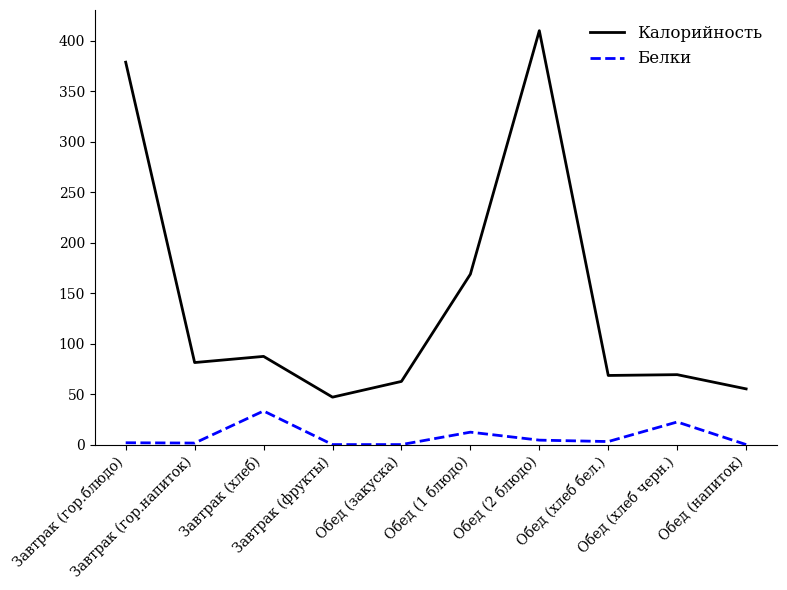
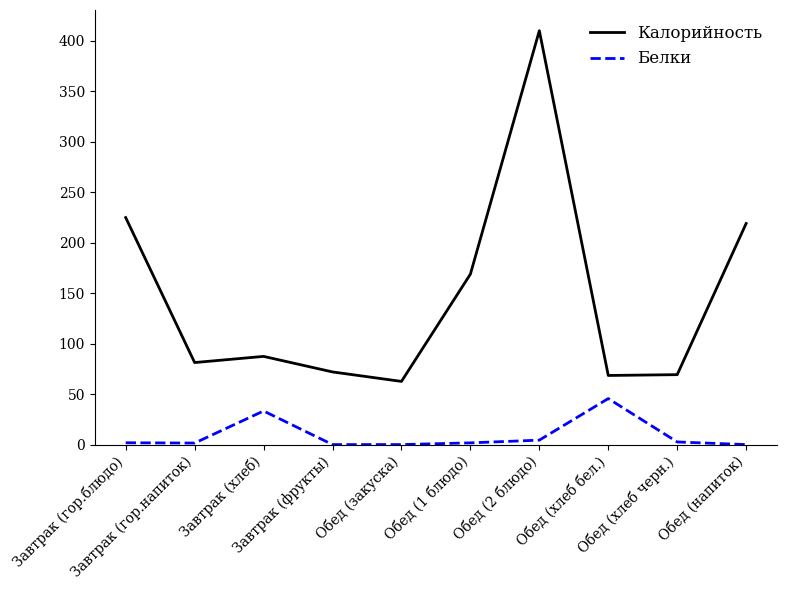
  {
    "Калорийность": {
-     "Завтрак (гор.блюдо)": 379,
+     "Завтрак (гор.блюдо)": 225,
      "Завтрак (гор.напиток)": 81,
      "Завтрак (хлеб)": 87,
-     "Завтрак (фрукты)": 47,
+     "Завтрак (фрукты)": 72,
      "Обед (закуска)": 63,
      "Обед (1 блюдо)": 169,
      "Обед (2 блюдо)": 410,
      "Обед (хлеб бел.)": 69,
      "Обед (хлеб черн.)": 69,
-     "Обед (напиток)": 55
+     "Обед (напиток)": 219
    },
    "Белки": {
      "Завтрак (гор.блюдо)": 2,
      "Завтрак (гор.напиток)": 2,
      "Завтрак (хлеб)": 33,
      "Завтрак (фрукты)": 0,
      "Обед (закуска)": 0,
-     "Обед (1 блюдо)": 12,
+     "Обед (1 блюдо)": 2,
      "Обед (2 блюдо)": 4,
-     "Обед (хлеб бел.)": 3,
-     "Обед (хлеб черн.)": 22,
+     "Обед (хлеб бел.)": 46,
+     "Обед (хлеб черн.)": 3,
      "Обед (напиток)": 0
    }
  }
